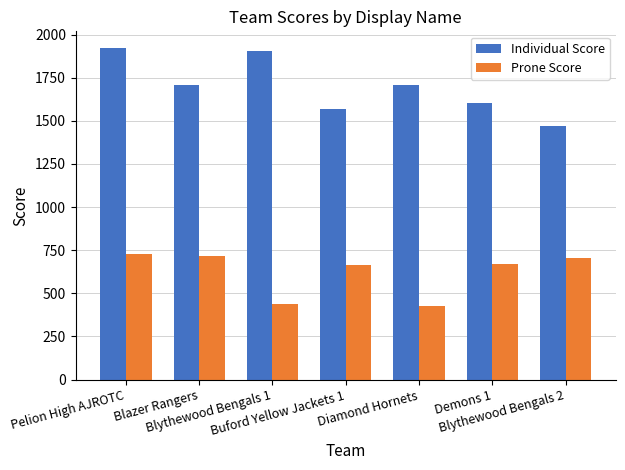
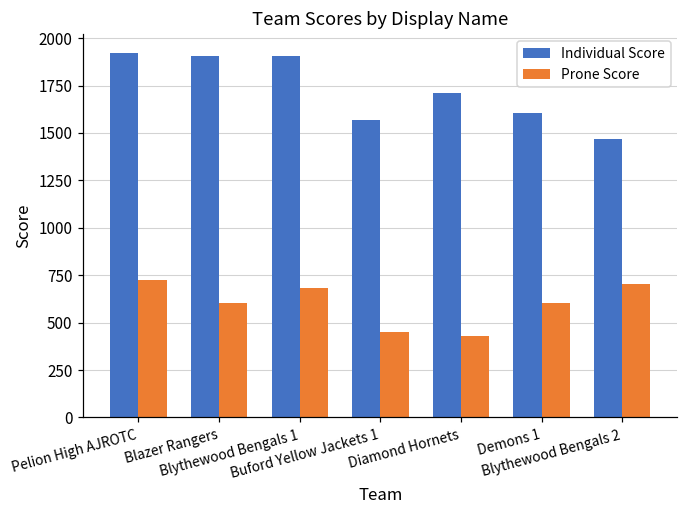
  {
    "Individual Score": {
      "Pelion High AJROTC": 1920,
-     "Blazer Rangers": 1710,
+     "Blazer Rangers": 1900,
      "Blythewood Bengals 1": 1900,
      "Buford Yellow Jackets 1": 1570,
      "Diamond Hornets": 1710,
      "Demons 1": 1610,
      "Blythewood Bengals 2": 1470
    },
    "Prone Score": {
      "Pelion High AJROTC": 730,
-     "Blazer Rangers": 720,
-     "Blythewood Bengals 1": 440,
-     "Buford Yellow Jackets 1": 670,
+     "Blazer Rangers": 600,
+     "Blythewood Bengals 1": 680,
+     "Buford Yellow Jackets 1": 450,
      "Diamond Hornets": 430,
-     "Demons 1": 670,
+     "Demons 1": 600,
      "Blythewood Bengals 2": 700
    }
  }
